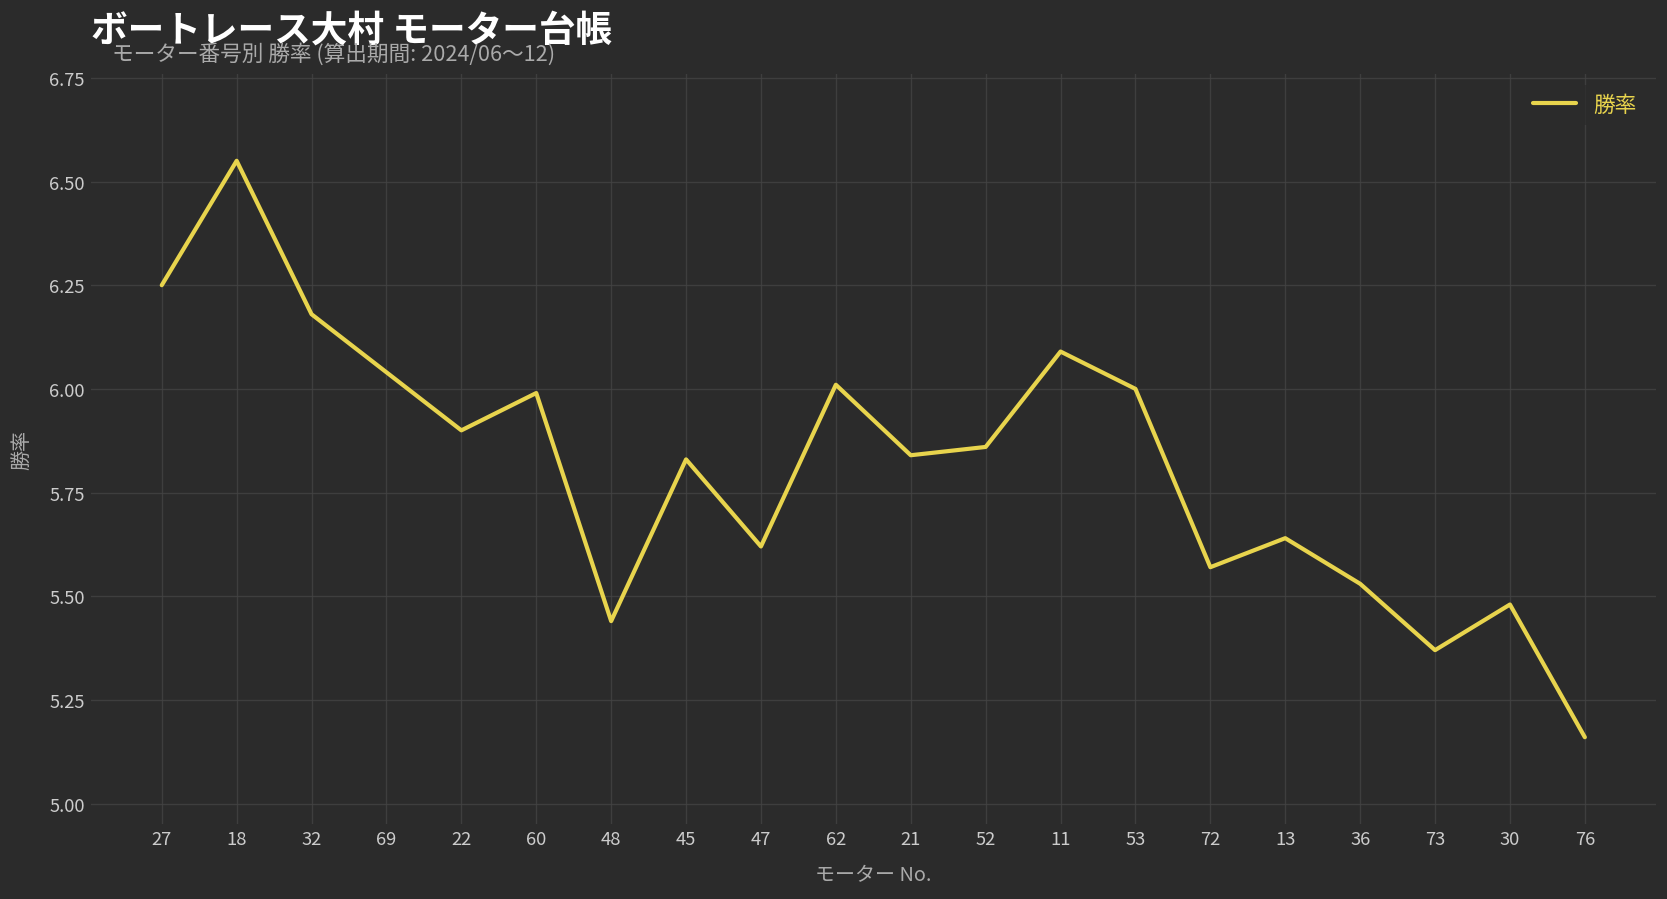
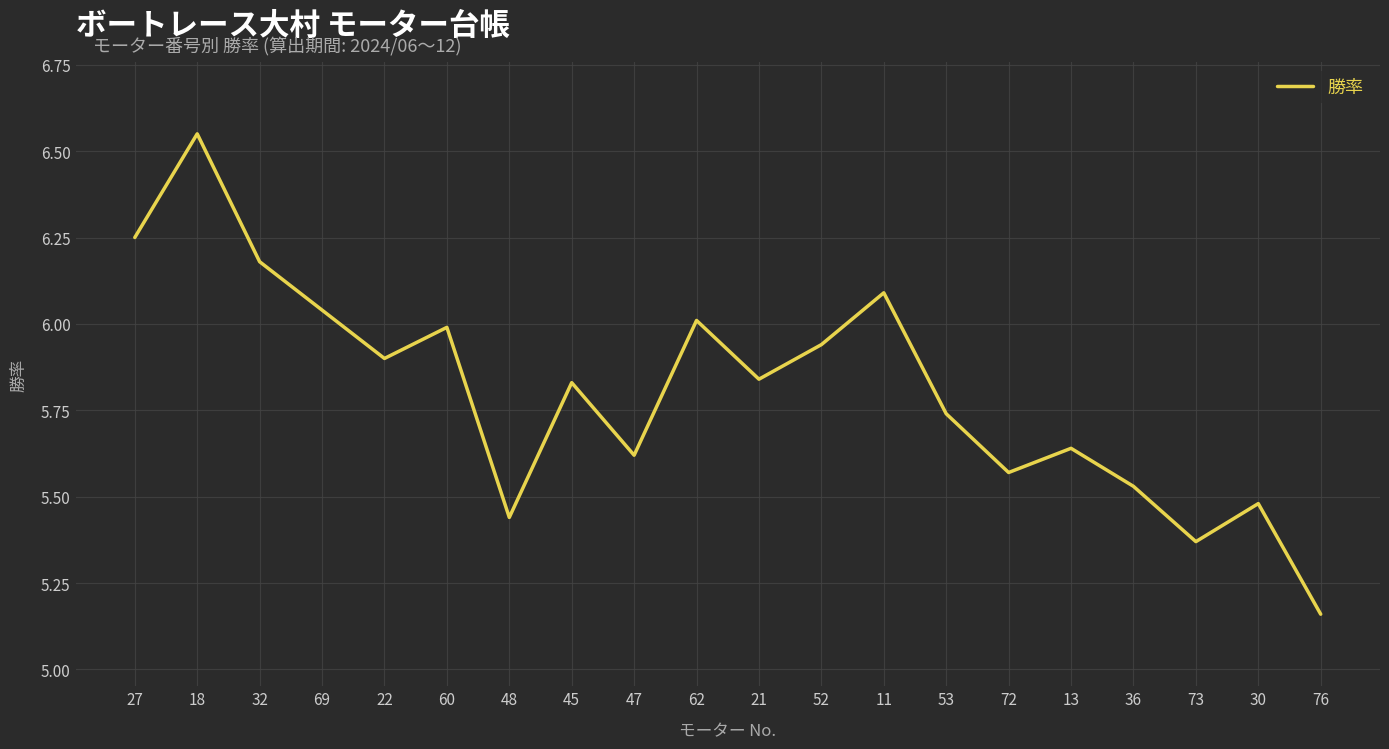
  {
    "27": 6.25,
    "18": 6.55,
    "32": 6.18,
    "69": 6.04,
    "22": 5.90,
    "60": 5.99,
    "48": 5.44,
    "45": 5.83,
    "47": 5.62,
    "62": 6.01,
    "21": 5.84,
-   "52": 5.86,
+   "52": 5.94,
    "11": 6.09,
-   "53": 6.00,
+   "53": 5.74,
    "72": 5.57,
    "13": 5.64,
    "36": 5.53,
    "73": 5.37,
    "30": 5.48,
    "76": 5.16
  }
